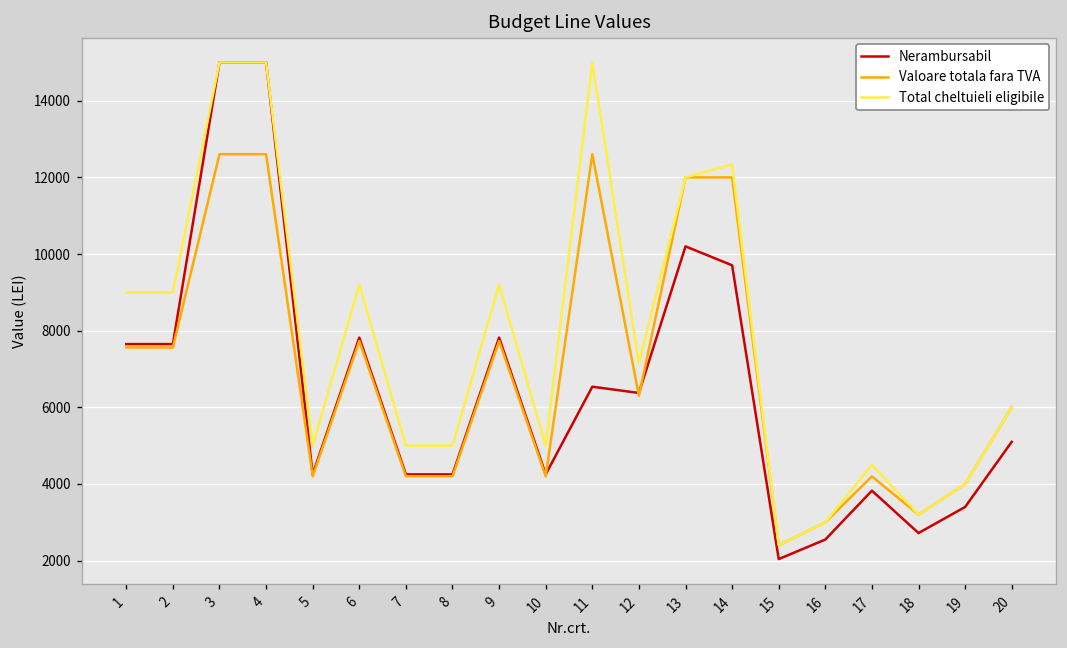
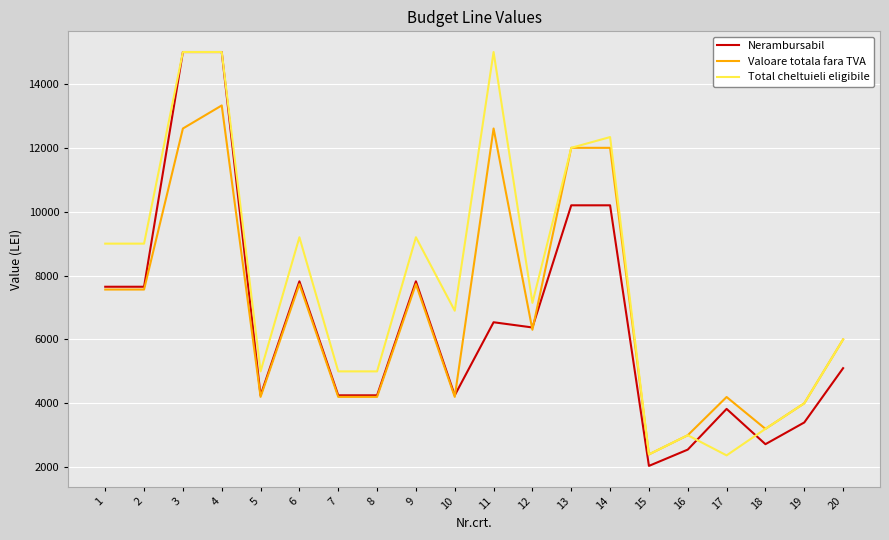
  {
    "Nerambursabil": {
      "1": 7600,
      "2": 7600,
      "6": 7800,
      "9": 7800,
      "11": 6500,
      "13": 10200,
-     "14": 9700,
+     "14": 10200,
      "15": 2000,
      "16": 2600,
      "17": 3800,
      "18": 2700,
      "19": 3400,
      "20": 5100
    },
    "Valoare totala fara TVA": {
      "1": 7600,
      "2": 7600,
      "3": 12600,
-     "4": 12600,
+     "4": 13300,
      "6": 7700,
      "9": 7700,
      "11": 12600,
      "14": 12000,
      "17": 4200
    },
    "Total cheltuieli eligibile": {
      "1": 9000,
      "2": 9000,
      "5": 5000,
      "6": 9200,
      "7": 5000,
      "8": 5000,
      "9": 9200,
-     "10": 5000,
+     "10": 6900,
      "11": 15000,
      "12": 7100,
      "14": 12300,
-     "17": 4500
+     "17": 2400
    }
  }
